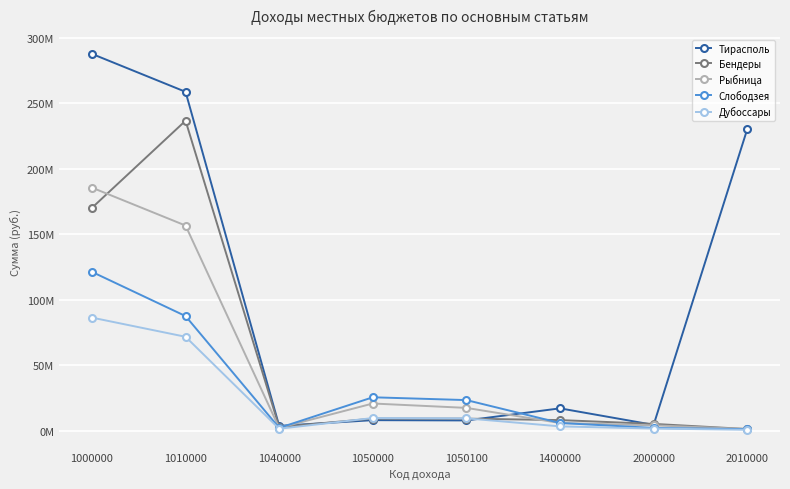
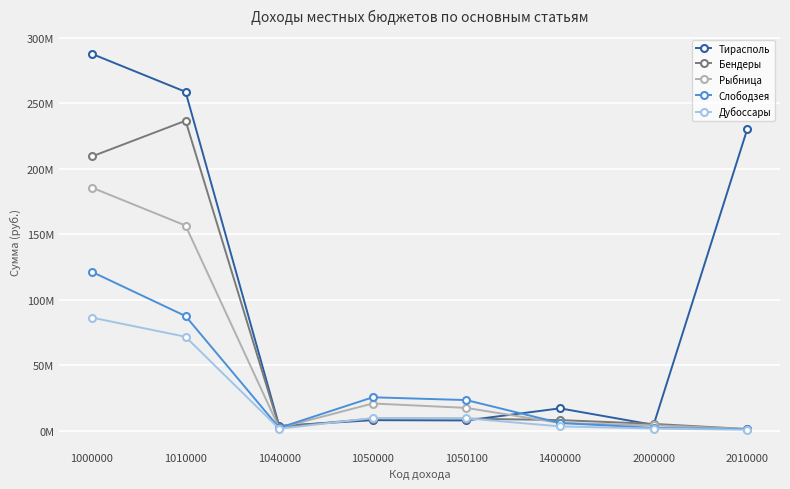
  {
    "Тирасполь": {
      "1000000": 288000000,
      "1010000": 259000000,
      "1400000": 17000000,
      "2010000": 230000000
    },
    "Бендеры": {
-     "1000000": 170000000,
+     "1000000": 209000000,
      "1010000": 237000000,
      "1400000": 8000000
    },
    "Рыбница": {
      "1000000": 186000000,
      "1010000": 157000000,
      "1050000": 21000000,
      "1050100": 17000000
    },
    "Слободзея": {
      "1000000": 121000000,
      "1010000": 88000000,
      "1050000": 26000000,
      "1050100": 23000000
    },
    "Дубоссары": {
      "1000000": 86000000,
      "1010000": 72000000,
      "1400000": 3000000
    }
  }
